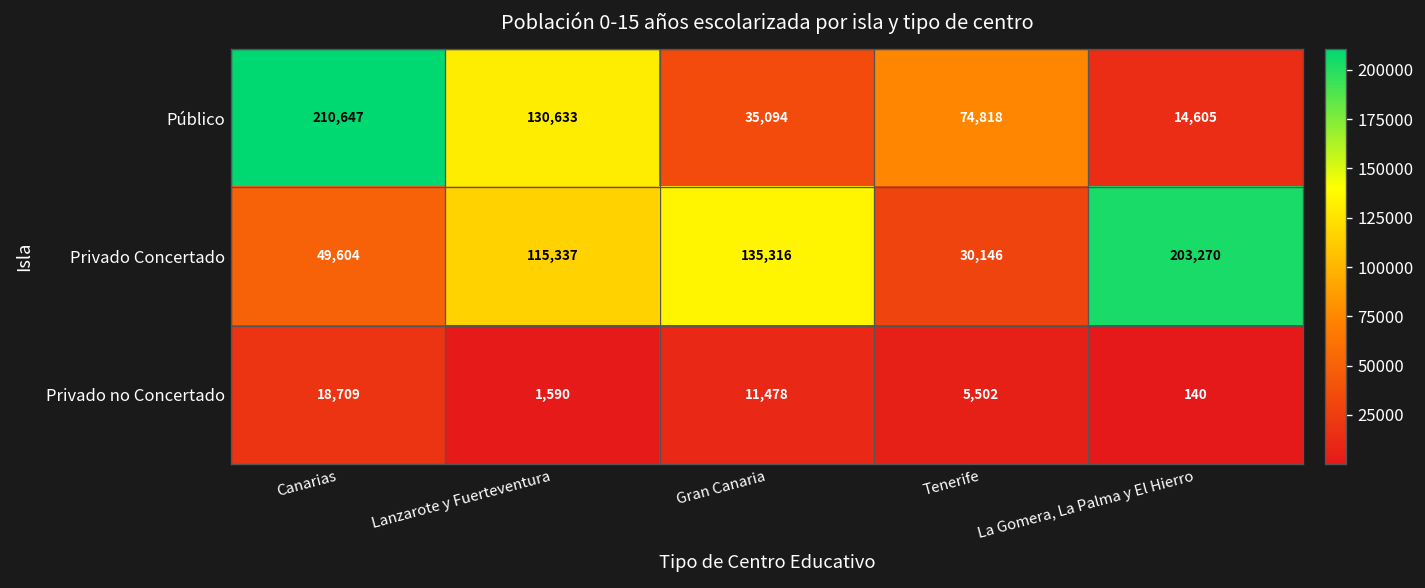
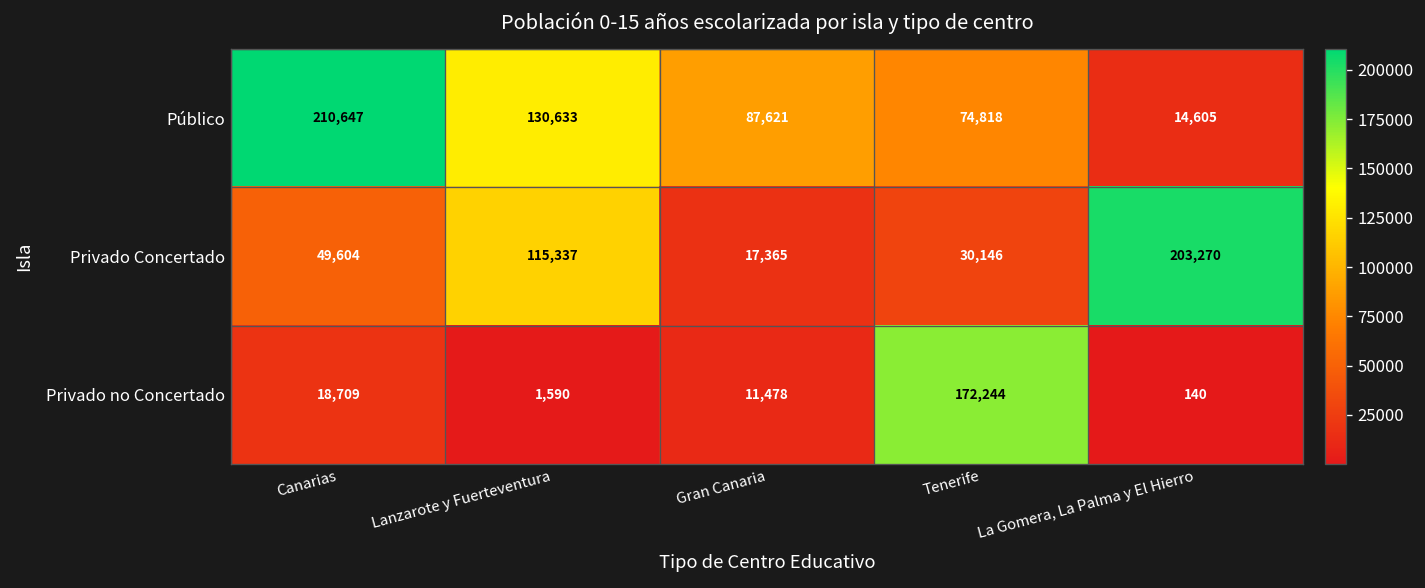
  {
    "Público": {
      "Canarias": "210,647",
      "Lanzarote y Fuerteventura": "130,633",
-     "Gran Canaria": "35,094",
+     "Gran Canaria": "87,621",
      "Tenerife": "74,818",
      "La Gomera, La Palma y El Hierro": "14,605"
    },
    "Privado Concertado": {
      "Canarias": "49,604",
      "Lanzarote y Fuerteventura": "115,337",
-     "Gran Canaria": "135,316",
+     "Gran Canaria": "17,365",
      "Tenerife": "30,146",
      "La Gomera, La Palma y El Hierro": "203,270"
    },
    "Privado no Concertado": {
      "Canarias": "18,709",
      "Lanzarote y Fuerteventura": "1,590",
      "Gran Canaria": "11,478",
-     "Tenerife": "5,502",
+     "Tenerife": "172,244",
      "La Gomera, La Palma y El Hierro": "140"
    }
  }
